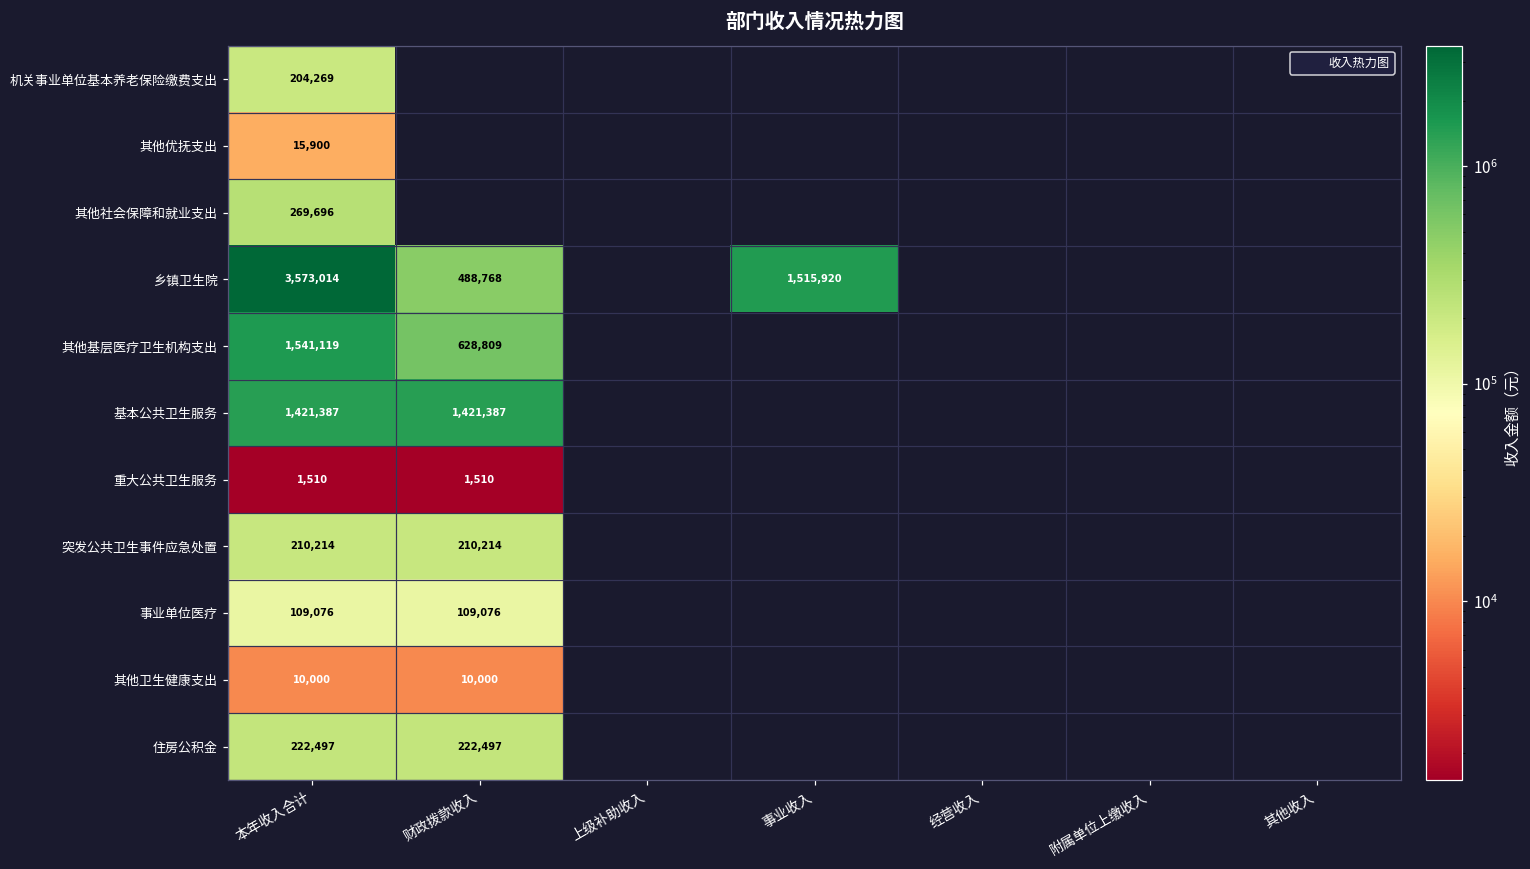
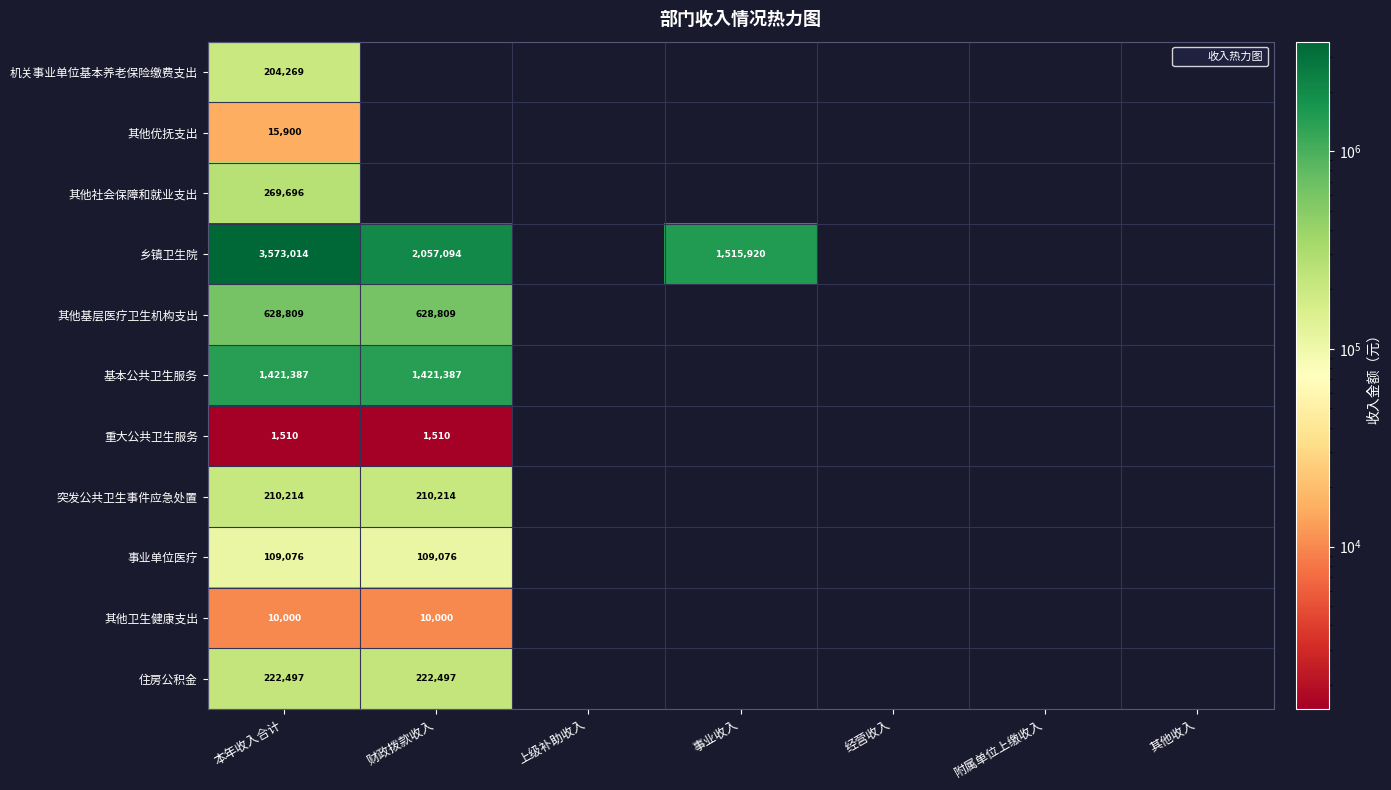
  {
    "机关事业单位基本养老保险缴费支出": {
      "本年收入合计": "204,269"
    },
    "其他优抚支出": {
      "本年收入合计": "15,900"
    },
    "其他社会保障和就业支出": {
      "本年收入合计": "269,696"
    },
    "乡镇卫生院": {
      "本年收入合计": "3,573,014",
-     "财政拨款收入": "488,768",
+     "财政拨款收入": "2,057,094",
      "事业收入": "1,515,920"
    },
    "其他基层医疗卫生机构支出": {
-     "本年收入合计": "1,541,119",
+     "本年收入合计": "628,809",
      "财政拨款收入": "628,809"
    },
    "基本公共卫生服务": {
      "本年收入合计": "1,421,387",
      "财政拨款收入": "1,421,387"
    },
    "重大公共卫生服务": {
      "本年收入合计": "1,510",
      "财政拨款收入": "1,510"
    },
    "突发公共卫生事件应急处置": {
      "本年收入合计": "210,214",
      "财政拨款收入": "210,214"
    },
    "事业单位医疗": {
      "本年收入合计": "109,076",
      "财政拨款收入": "109,076"
    },
    "其他卫生健康支出": {
      "本年收入合计": "10,000",
      "财政拨款收入": "10,000"
    },
    "住房公积金": {
      "本年收入合计": "222,497",
      "财政拨款收入": "222,497"
    }
  }
